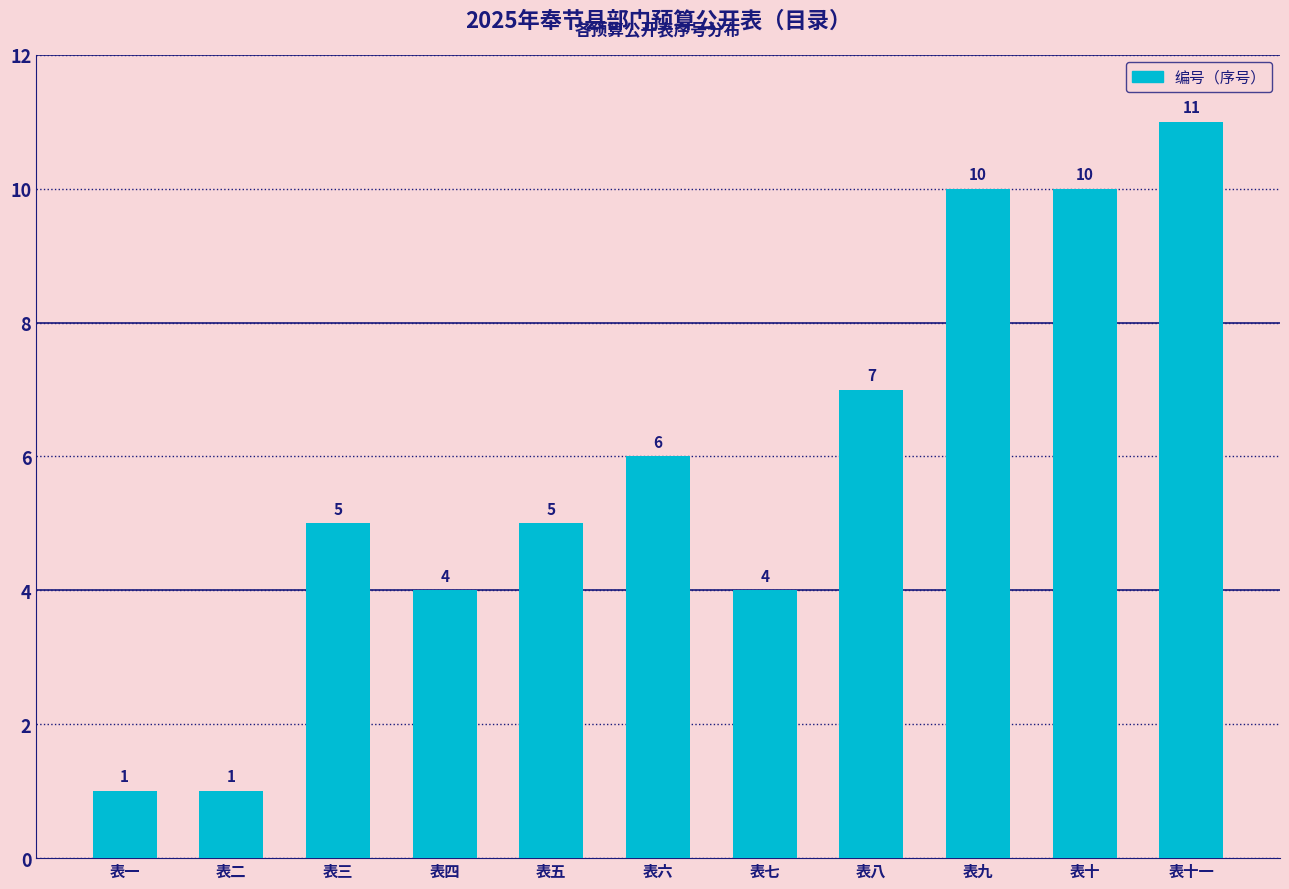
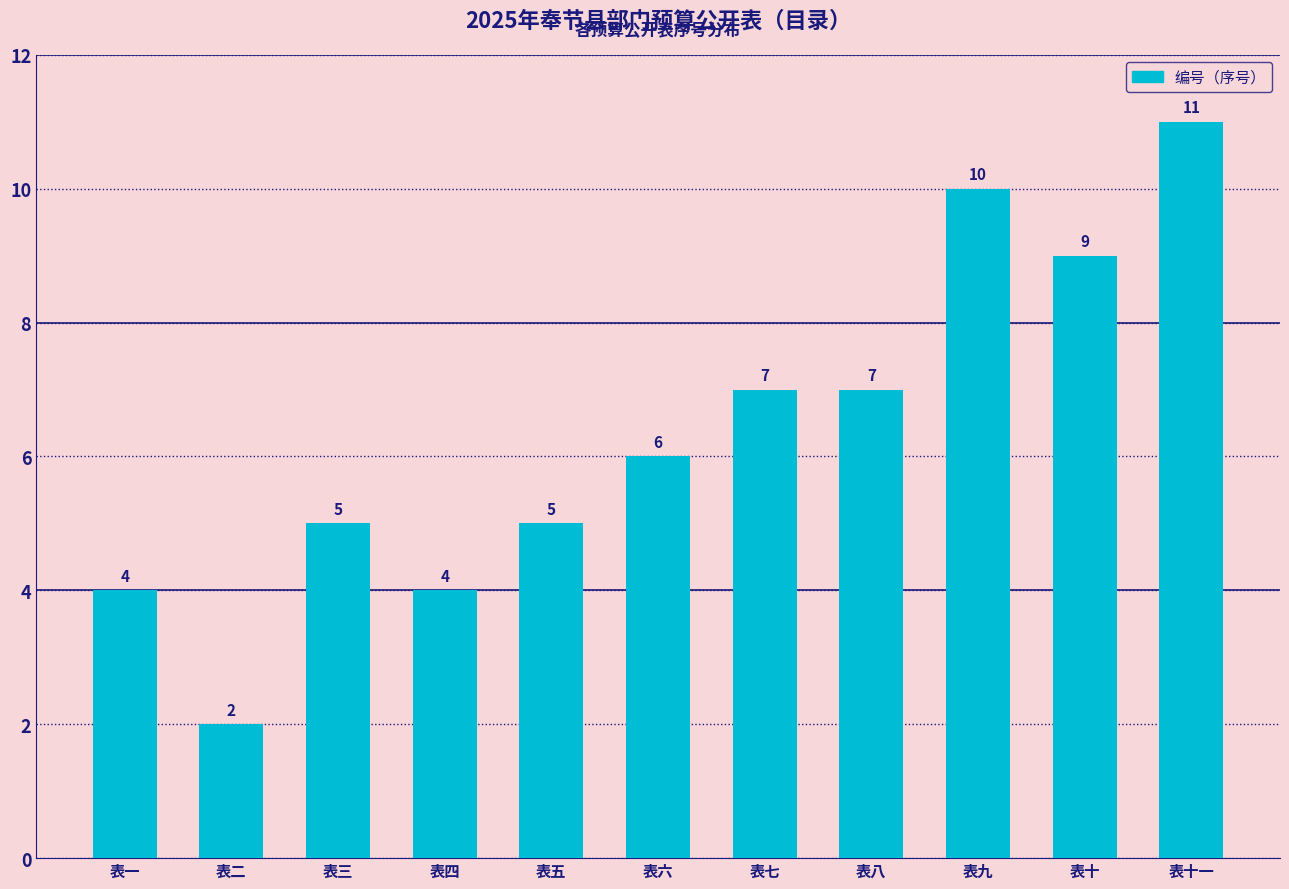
  {
-   "表一": 1,
-   "表二": 1,
+   "表一": 4,
+   "表二": 2,
    "表三": 5,
    "表四": 4,
    "表五": 5,
    "表六": 6,
-   "表七": 4,
+   "表七": 7,
    "表八": 7,
    "表九": 10,
-   "表十": 10,
+   "表十": 9,
    "表十一": 11
  }
